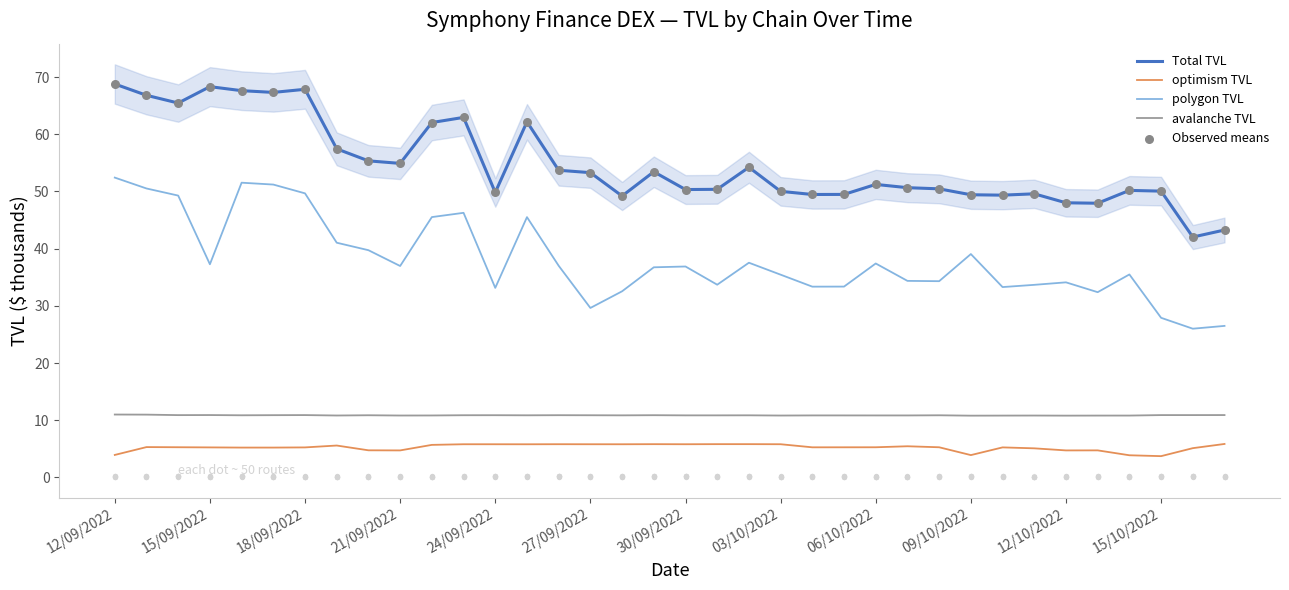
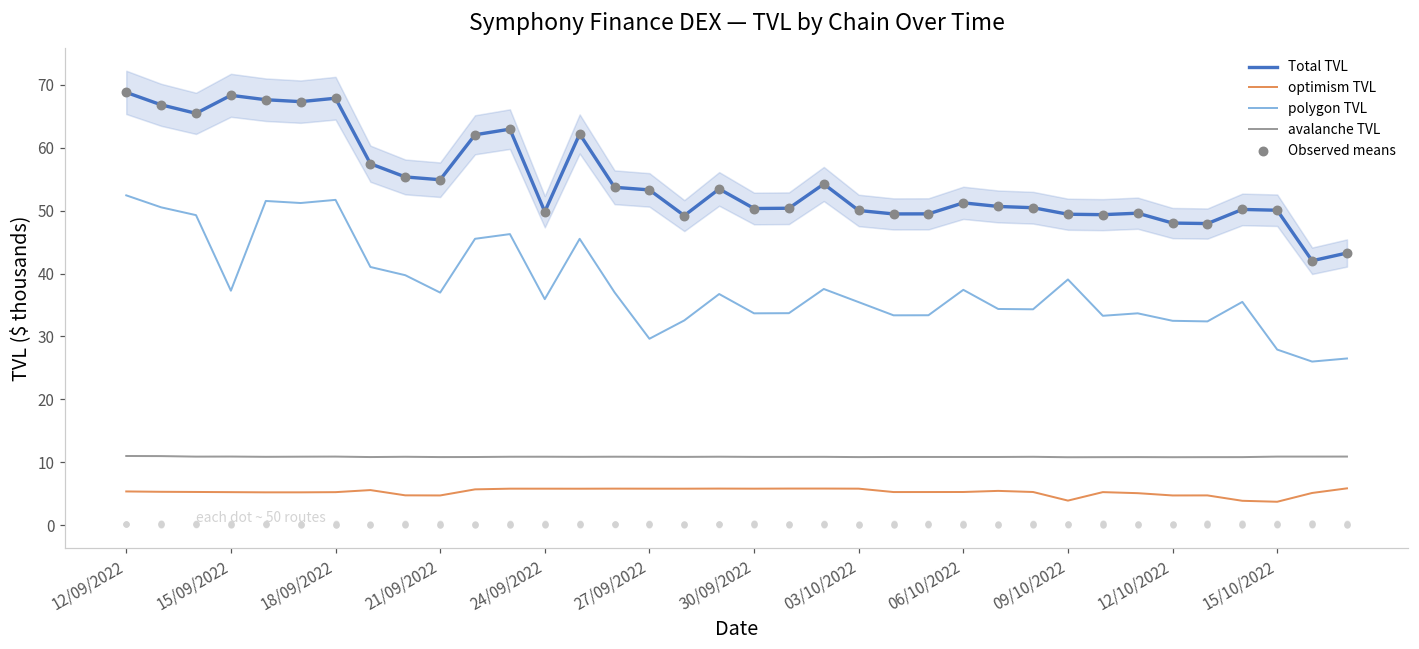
  {
    "optimism TVL": {
-     "12/09/2022": 4,
+     "12/09/2022": 5,
      "15/09/2022": 5,
      "18/09/2022": 5,
      "21/09/2022": 5,
      "24/09/2022": 6,
      "27/09/2022": 6,
      "30/09/2022": 6,
      "03/10/2022": 6,
      "06/10/2022": 5,
      "09/10/2022": 4,
      "12/10/2022": 5,
      "15/10/2022": 4
    },
    "polygon TVL": {
      "12/09/2022": 52,
      "15/09/2022": 37,
-     "18/09/2022": 50,
+     "18/09/2022": 52,
      "21/09/2022": 37,
-     "24/09/2022": 33,
+     "24/09/2022": 36,
      "27/09/2022": 30,
-     "30/09/2022": 37,
+     "30/09/2022": 34,
      "03/10/2022": 35,
      "06/10/2022": 37,
      "09/10/2022": 39,
-     "12/10/2022": 34,
+     "12/10/2022": 32,
      "15/10/2022": 28
    }
  }
